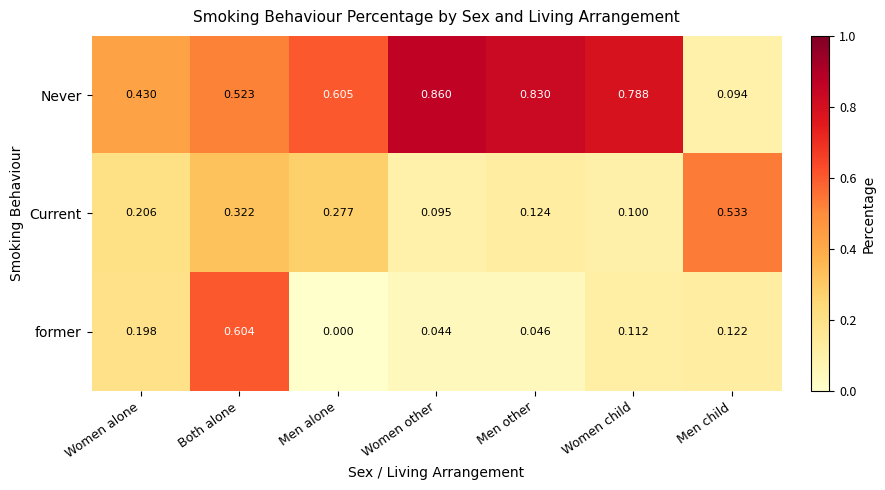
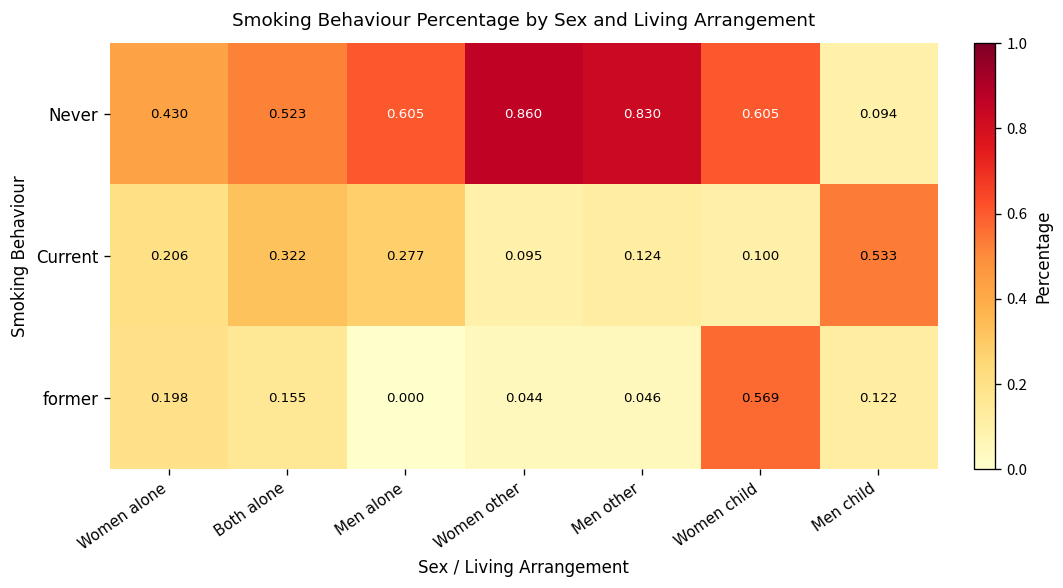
  {
    "Never": {
      "Women alone": 0.430,
      "Both alone": 0.523,
      "Men alone": 0.605,
      "Women other": 0.860,
      "Men other": 0.830,
-     "Women child": 0.788,
+     "Women child": 0.605,
      "Men child": 0.094
    },
    "Current": {
      "Women alone": 0.206,
      "Both alone": 0.322,
      "Men alone": 0.277,
      "Women other": 0.095,
      "Men other": 0.124,
      "Women child": 0.100,
      "Men child": 0.533
    },
    "former": {
      "Women alone": 0.198,
-     "Both alone": 0.604,
+     "Both alone": 0.155,
      "Men alone": 0.000,
      "Women other": 0.044,
      "Men other": 0.046,
-     "Women child": 0.112,
+     "Women child": 0.569,
      "Men child": 0.122
    }
  }
